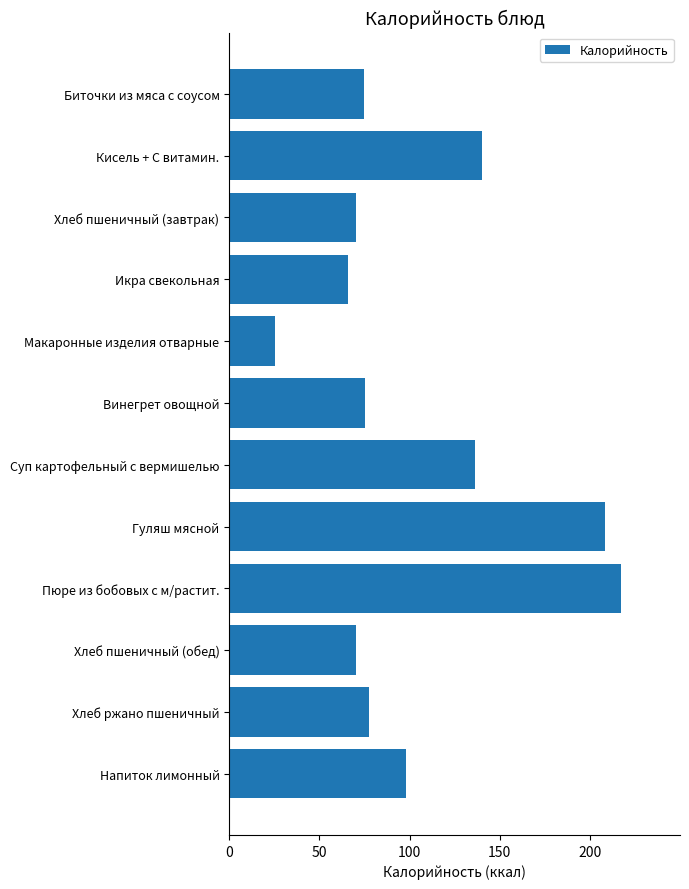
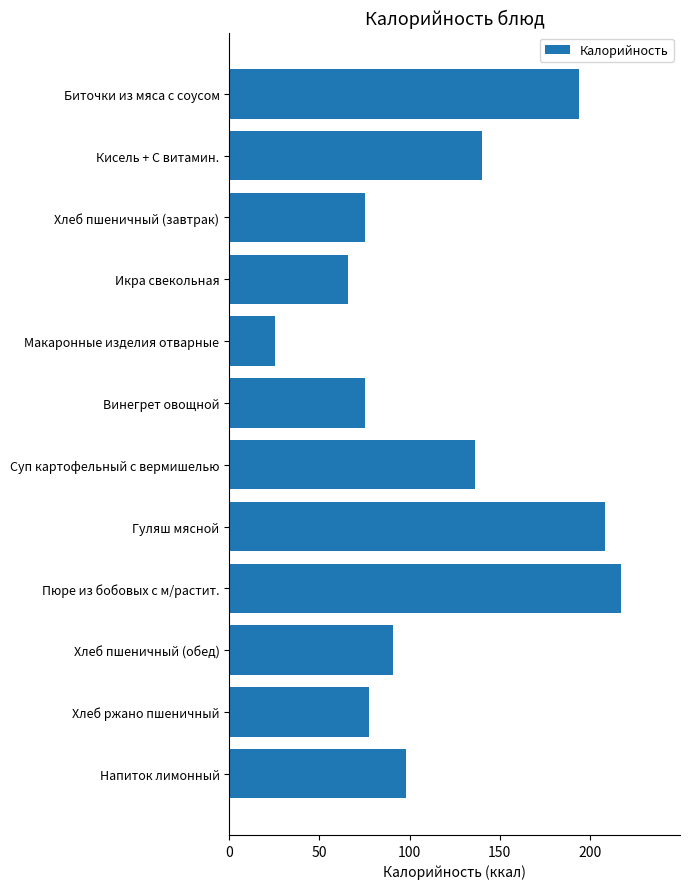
  {
-   "Биточки из мяса с соусом": 74,
+   "Биточки из мяса с соусом": 194,
    "Кисель + С витамин.": 140,
-   "Хлеб пшеничный (завтрак)": 71,
+   "Хлеб пшеничный (завтрак)": 76,
    "Икра свекольная": 66,
    "Макаронные изделия отварные": 25,
    "Винегрет овощной": 75,
    "Суп картофельный с вермишелью": 136,
    "Гуляш мясной": 208,
    "Пюре из бобовых с м/растит.": 217,
-   "Хлеб пшеничный (обед)": 71,
+   "Хлеб пшеничный (обед)": 91,
    "Хлеб ржано пшеничный": 78,
    "Напиток лимонный": 98
  }
